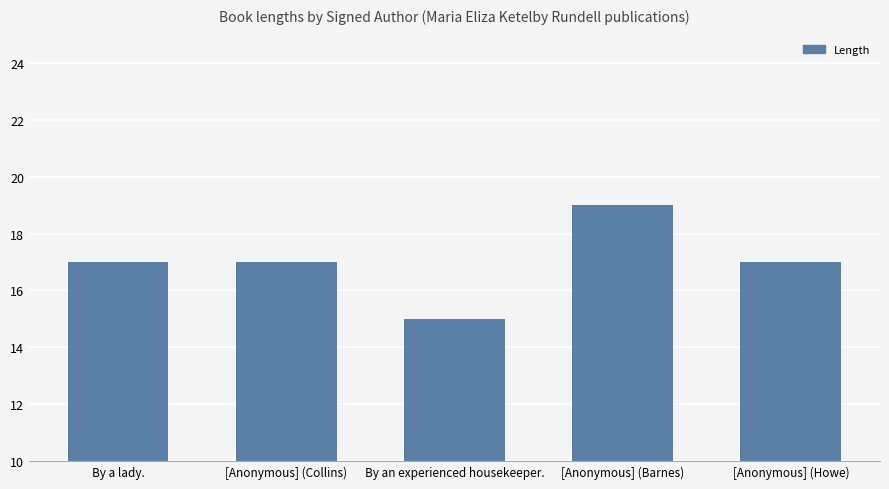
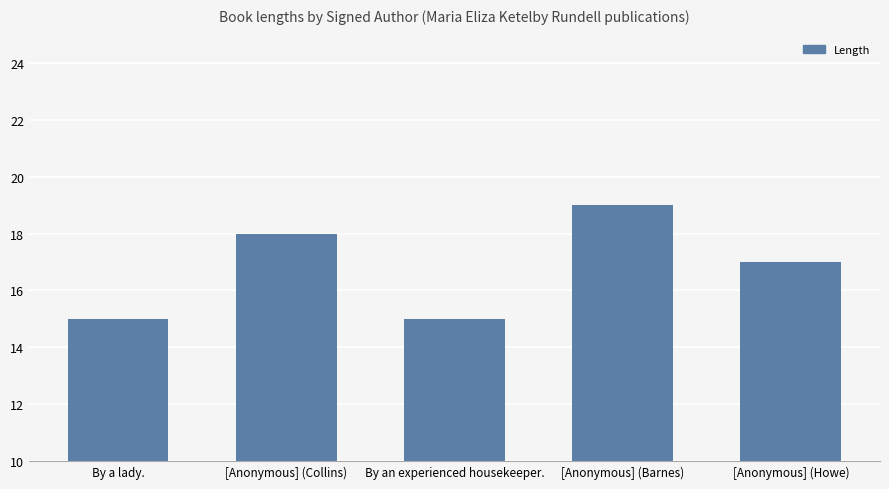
  {
-   "By a lady.": 17,
-   "[Anonymous] (Collins)": 17,
+   "By a lady.": 15,
+   "[Anonymous] (Collins)": 18,
    "By an experienced housekeeper.": 15,
    "[Anonymous] (Barnes)": 19,
    "[Anonymous] (Howe)": 17
  }
